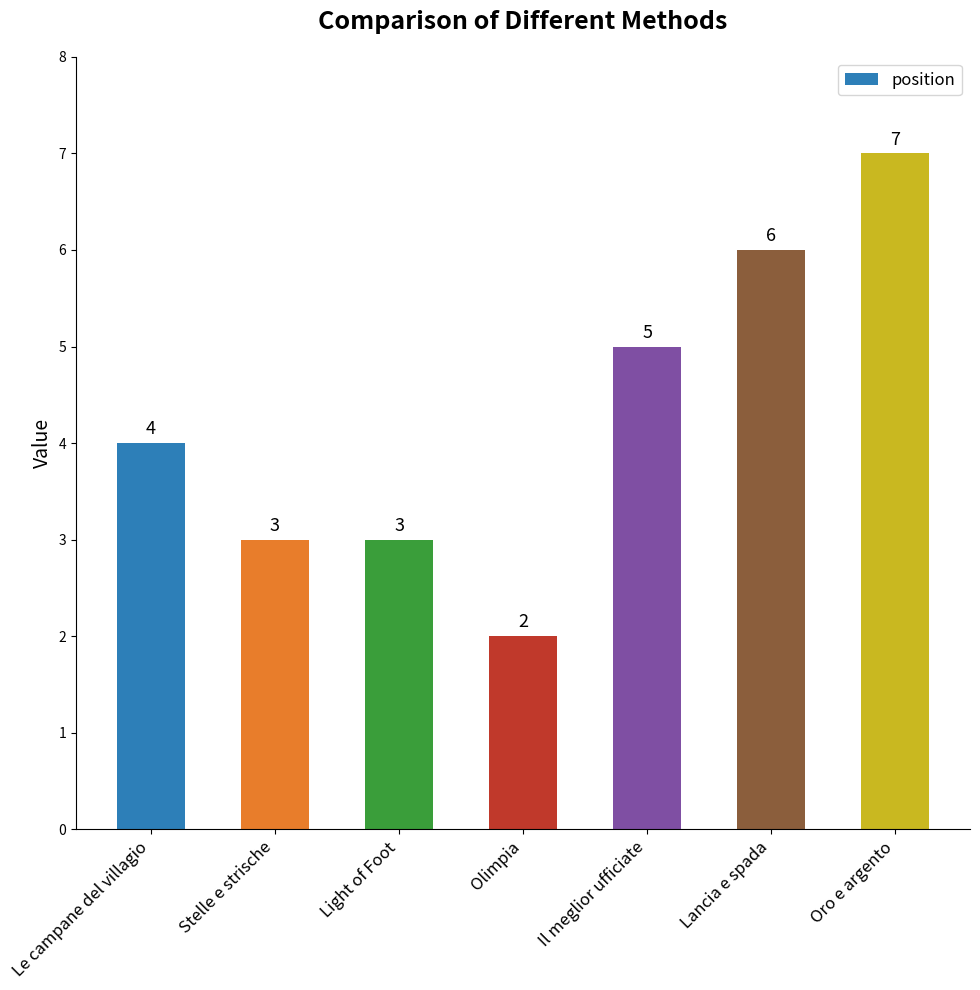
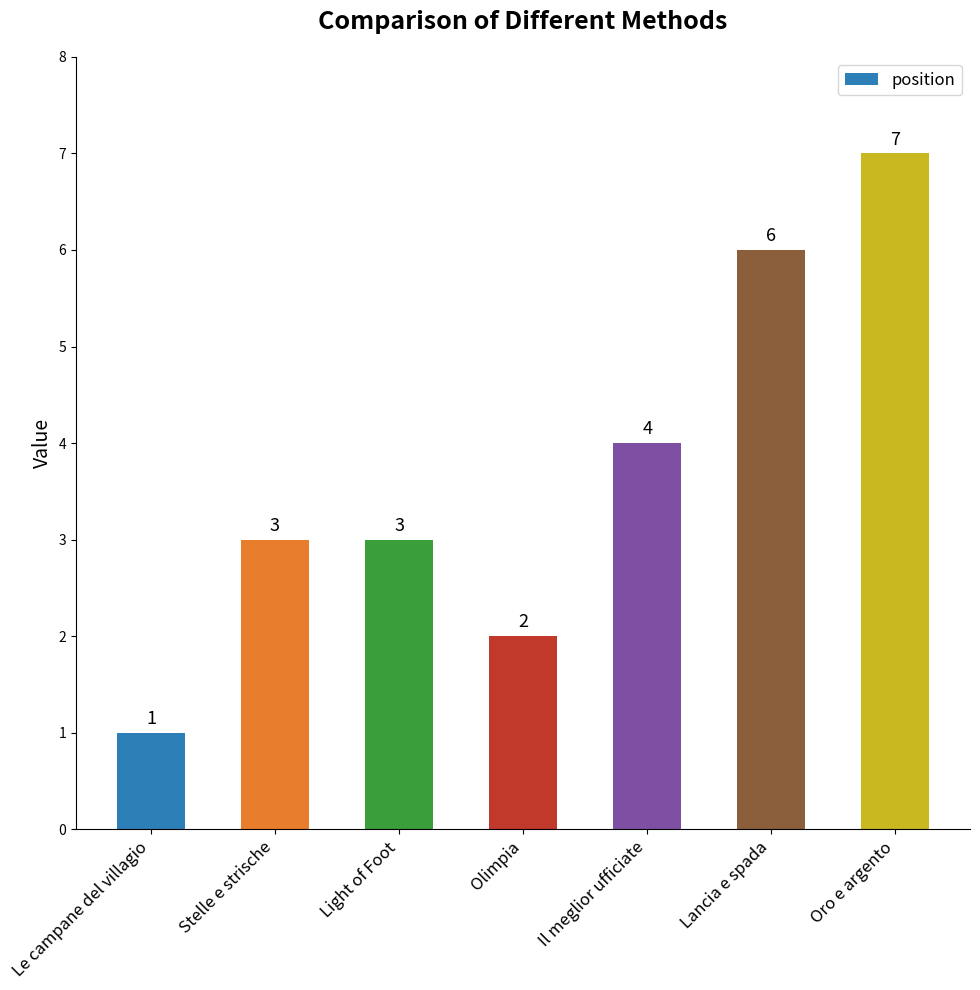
  {
-   "Le campane del villagio": 4,
+   "Le campane del villagio": 1,
    "Stelle e strische": 3,
    "Light of Foot": 3,
    "Olimpia": 2,
-   "Il meglior ufficiate": 5,
+   "Il meglior ufficiate": 4,
    "Lancia e spada": 6,
    "Oro e argento": 7
  }
